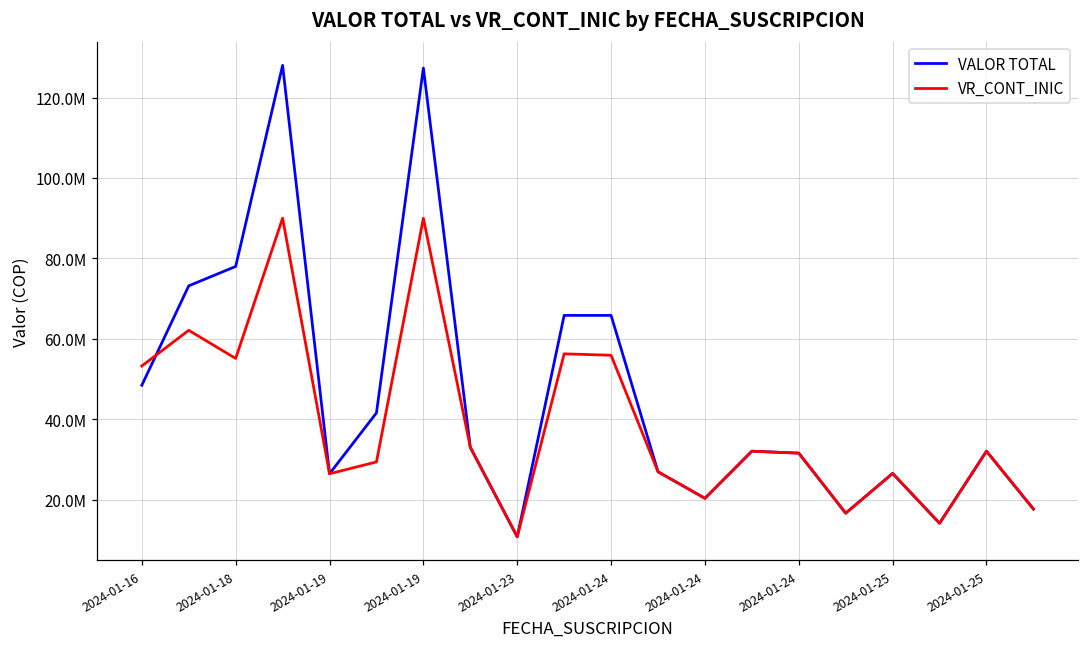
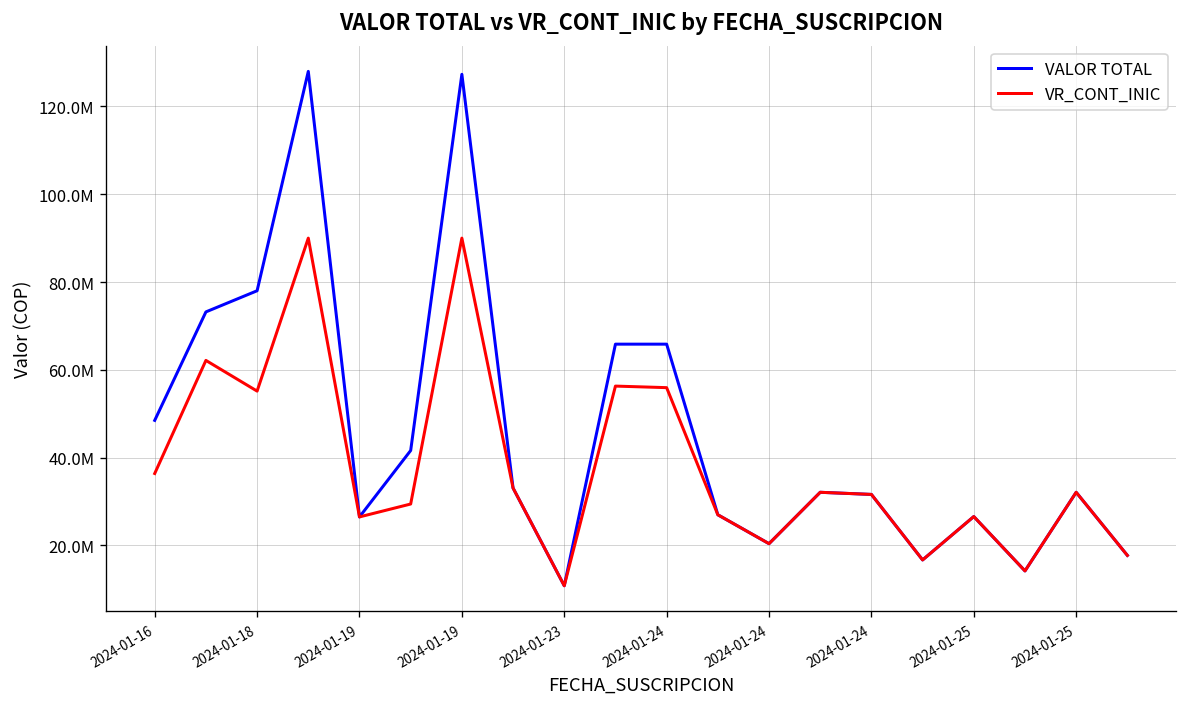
  {
    "VALOR TOTAL": {
      "2024-01-16": 48000000
    },
    "VR_CONT_INIC": {
-     "2024-01-16": 53000000
+     "2024-01-16": 36000000
    }
  }
